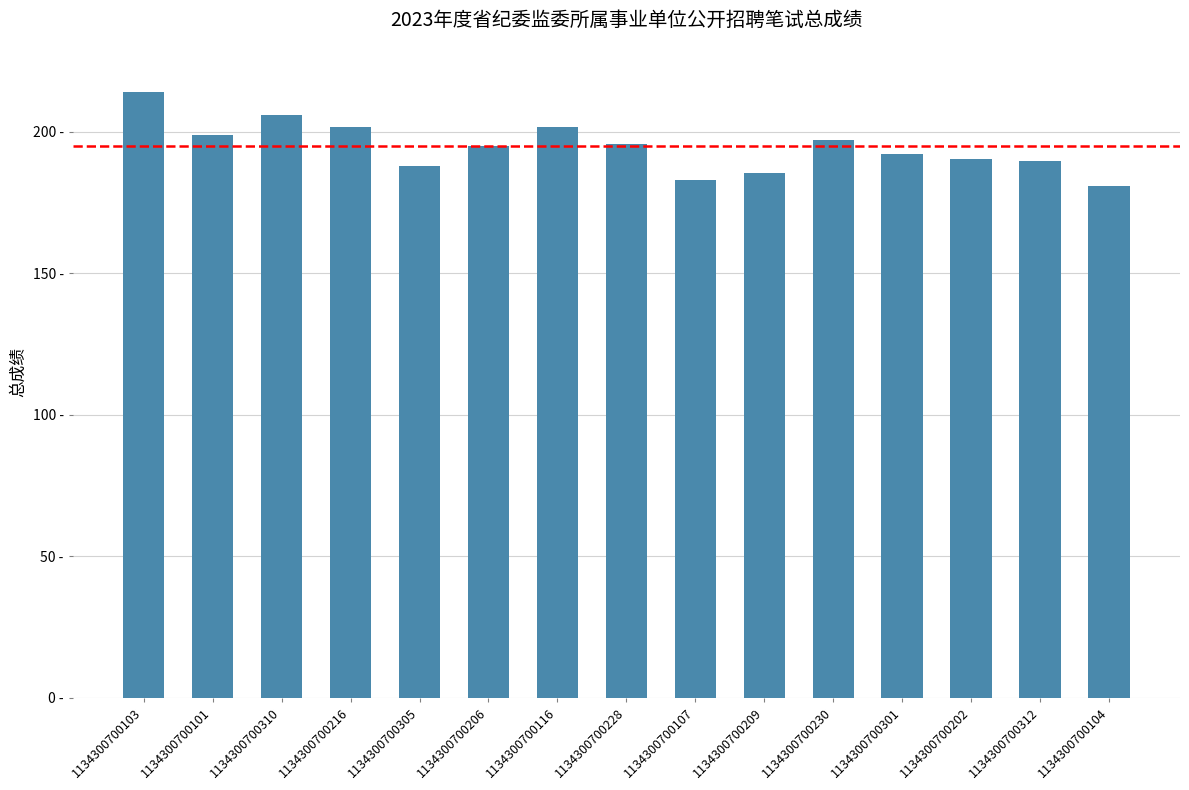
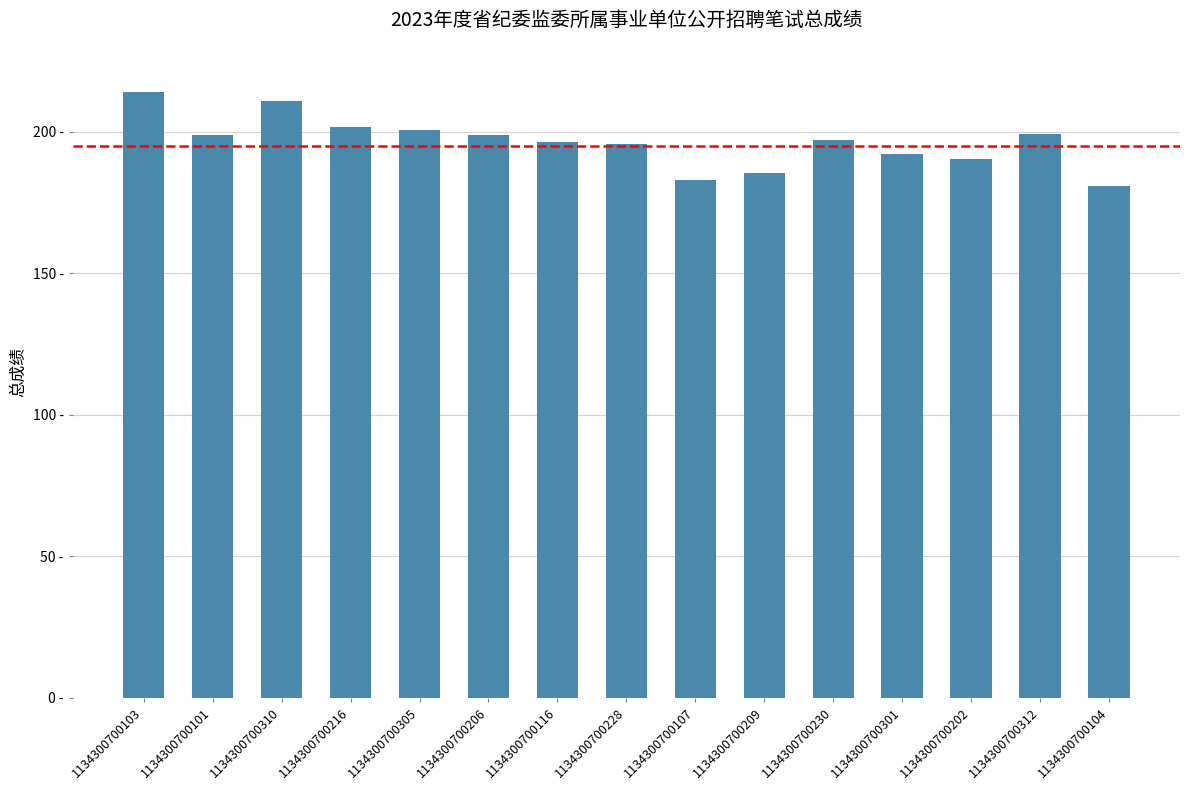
  {
    "1134300700103": "214 -",
    "1134300700101": "199 -",
-   "1134300700310": "206 -",
+   "1134300700310": "211 -",
    "1134300700216": "202 -",
-   "1134300700305": "188 -",
-   "1134300700206": "195 -",
-   "1134300700116": "202 -",
+   "1134300700305": "201 -",
+   "1134300700206": "199 -",
+   "1134300700116": "197 -",
    "1134300700228": "196 -",
    "1134300700107": "183 -",
    "1134300700209": "185 -",
    "1134300700230": "197 -",
    "1134300700301": "192 -",
    "1134300700202": "191 -",
-   "1134300700312": "190 -",
+   "1134300700312": "199 -",
    "1134300700104": "181 -"
  }
